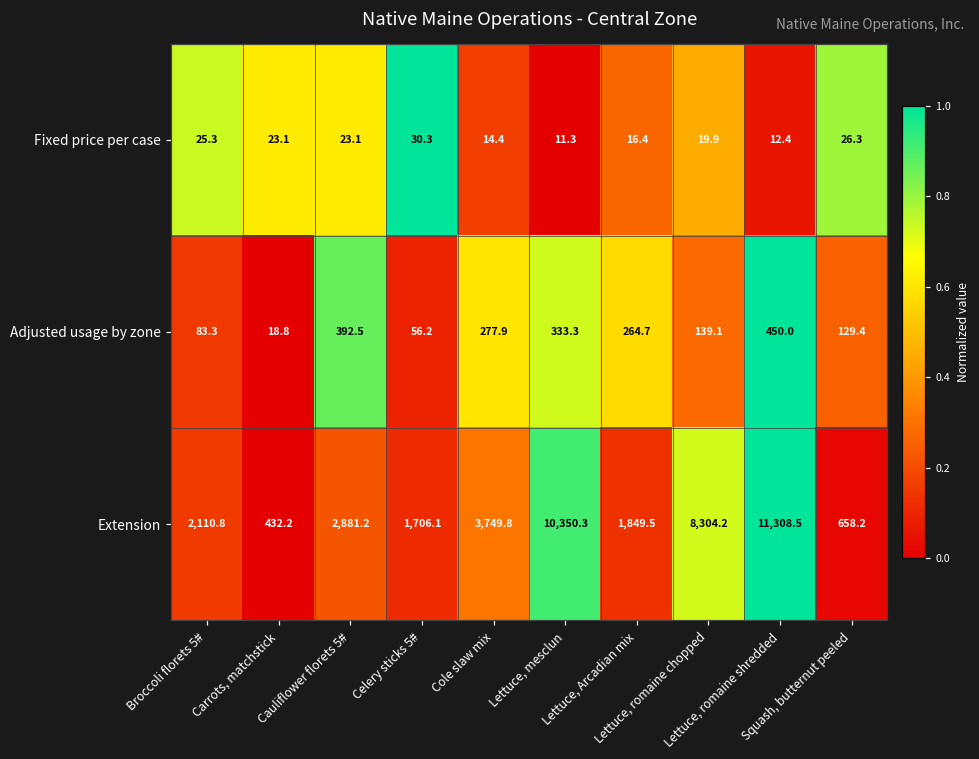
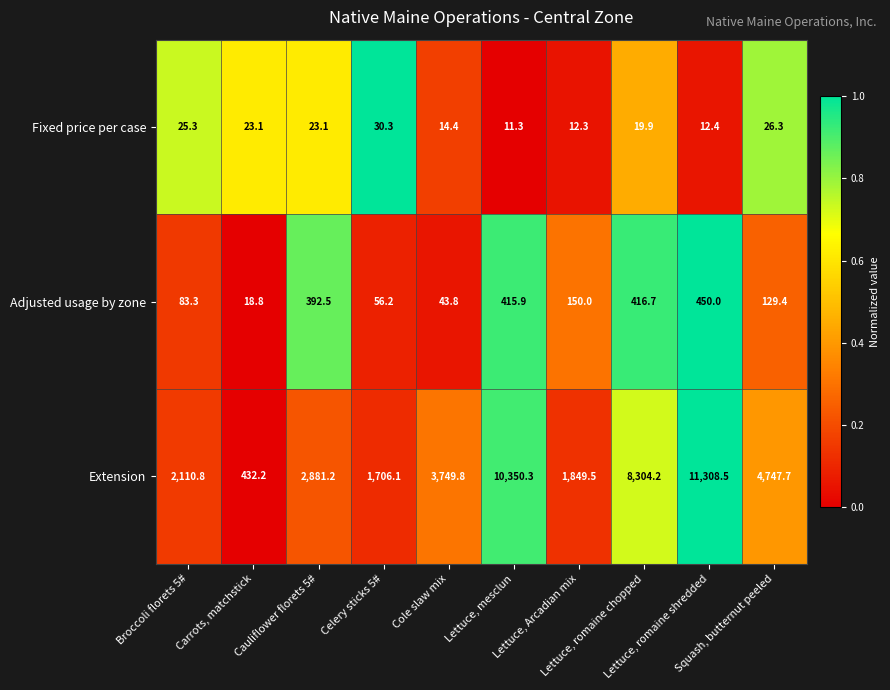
  {
    "Fixed price per case": {
      "Broccoli florets 5#": "25.3",
      "Carrots, matchstick": "23.1",
      "Cauliflower florets 5#": "23.1",
      "Celery sticks 5#": "30.3",
      "Cole slaw mix": "14.4",
      "Lettuce, mesclun": "11.3",
-     "Lettuce, Arcadian mix": "16.4",
+     "Lettuce, Arcadian mix": "12.3",
      "Lettuce, romaine chopped": "19.9",
      "Lettuce, romaine shredded": "12.4",
      "Squash, butternut peeled": "26.3"
    },
    "Adjusted usage by zone": {
      "Broccoli florets 5#": "83.3",
      "Carrots, matchstick": "18.8",
      "Cauliflower florets 5#": "392.5",
      "Celery sticks 5#": "56.2",
-     "Cole slaw mix": "277.9",
-     "Lettuce, mesclun": "333.3",
-     "Lettuce, Arcadian mix": "264.7",
-     "Lettuce, romaine chopped": "139.1",
+     "Cole slaw mix": "43.8",
+     "Lettuce, mesclun": "415.9",
+     "Lettuce, Arcadian mix": "150.0",
+     "Lettuce, romaine chopped": "416.7",
      "Lettuce, romaine shredded": "450.0",
      "Squash, butternut peeled": "129.4"
    },
    "Extension": {
      "Broccoli florets 5#": "2,110.8",
      "Carrots, matchstick": "432.2",
      "Cauliflower florets 5#": "2,881.2",
      "Celery sticks 5#": "1,706.1",
      "Cole slaw mix": "3,749.8",
      "Lettuce, mesclun": "10,350.3",
      "Lettuce, Arcadian mix": "1,849.5",
      "Lettuce, romaine chopped": "8,304.2",
      "Lettuce, romaine shredded": "11,308.5",
-     "Squash, butternut peeled": "658.2"
+     "Squash, butternut peeled": "4,747.7"
    }
  }
